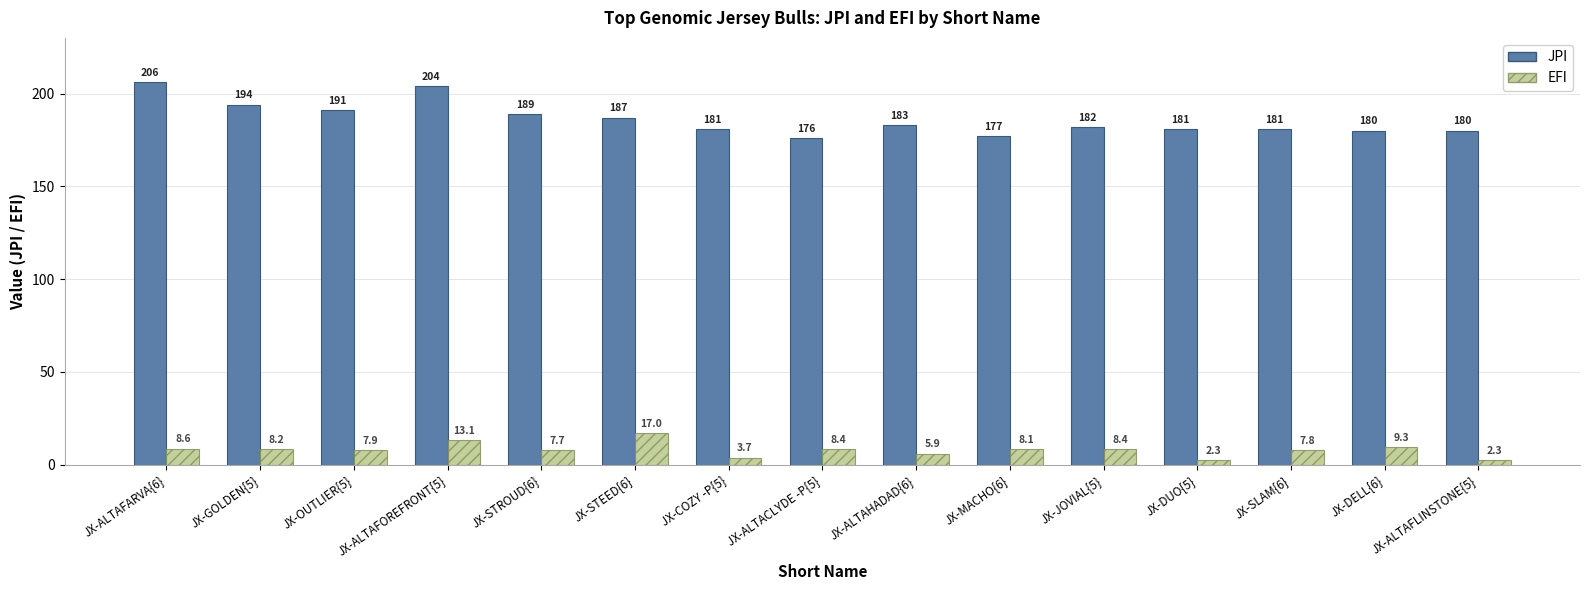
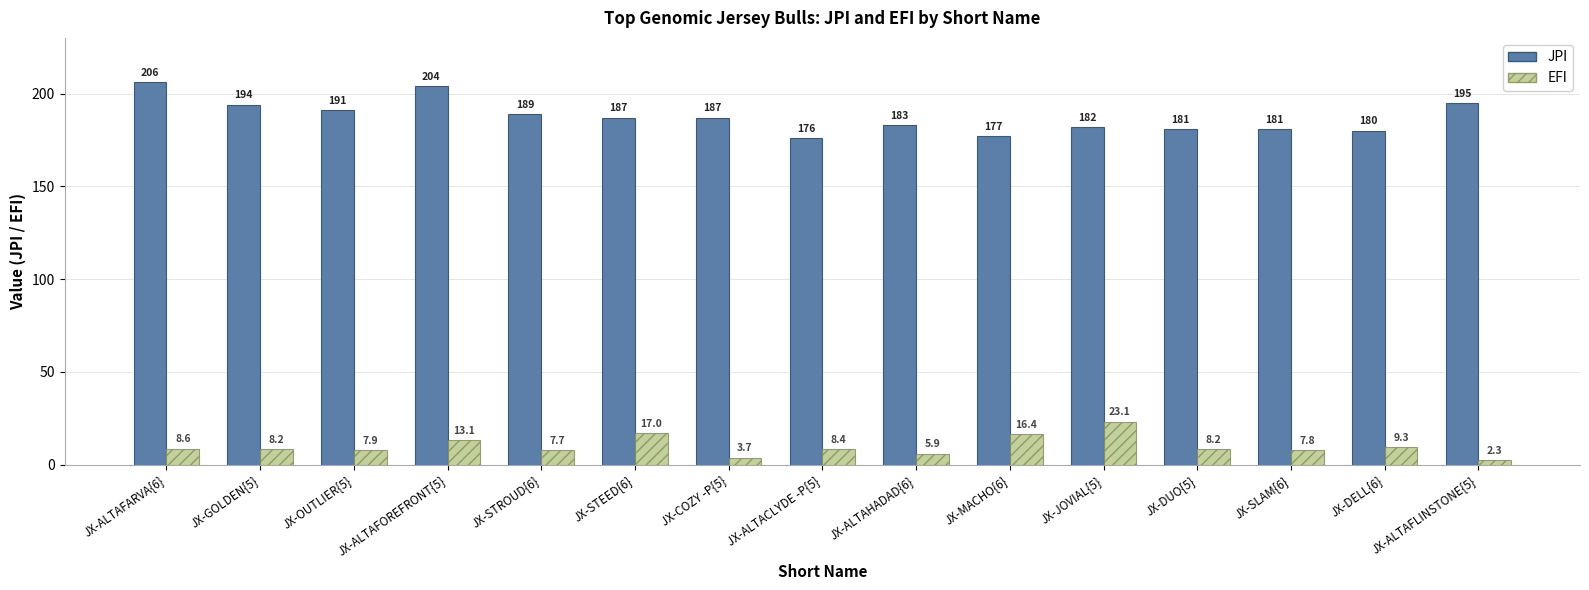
  {
    "JPI": {
      "JX-ALTAFARVA{6}": 206,
      "JX-GOLDEN{5}": 194,
      "JX-OUTLIER{5}": 191,
      "JX-ALTAFOREFRONT{5}": 204,
      "JX-STROUD{6}": 189,
      "JX-STEED{6}": 187,
-     "JX-COZY -P{5}": 181,
+     "JX-COZY -P{5}": 187,
      "JX-ALTACLYDE -P{5}": 176,
      "JX-ALTAHADAD{6}": 183,
      "JX-MACHO{6}": 177,
      "JX-JOVIAL{5}": 182,
      "JX-DUO{5}": 181,
      "JX-SLAM{6}": 181,
      "JX-DELL{6}": 180,
-     "JX-ALTAFLINSTONE{5}": 180
+     "JX-ALTAFLINSTONE{5}": 195
    },
    "EFI": {
      "JX-ALTAFARVA{6}": 8.6,
      "JX-GOLDEN{5}": 8.2,
      "JX-OUTLIER{5}": 7.9,
      "JX-ALTAFOREFRONT{5}": 13.1,
      "JX-STROUD{6}": 7.7,
      "JX-STEED{6}": 17.0,
      "JX-COZY -P{5}": 3.7,
      "JX-ALTACLYDE -P{5}": 8.4,
      "JX-ALTAHADAD{6}": 5.9,
-     "JX-MACHO{6}": 8.1,
-     "JX-JOVIAL{5}": 8.4,
-     "JX-DUO{5}": 2.3,
+     "JX-MACHO{6}": 16.4,
+     "JX-JOVIAL{5}": 23.1,
+     "JX-DUO{5}": 8.2,
      "JX-SLAM{6}": 7.8,
      "JX-DELL{6}": 9.3,
      "JX-ALTAFLINSTONE{5}": 2.3
    }
  }
